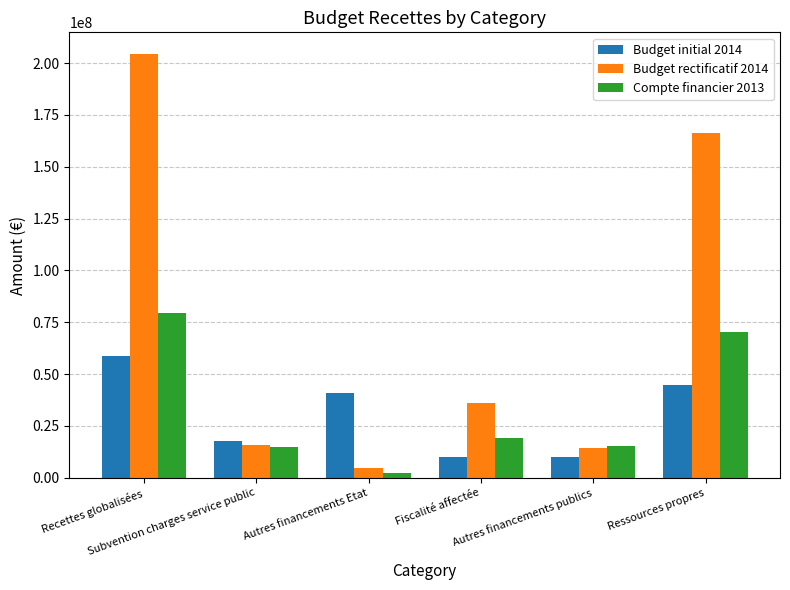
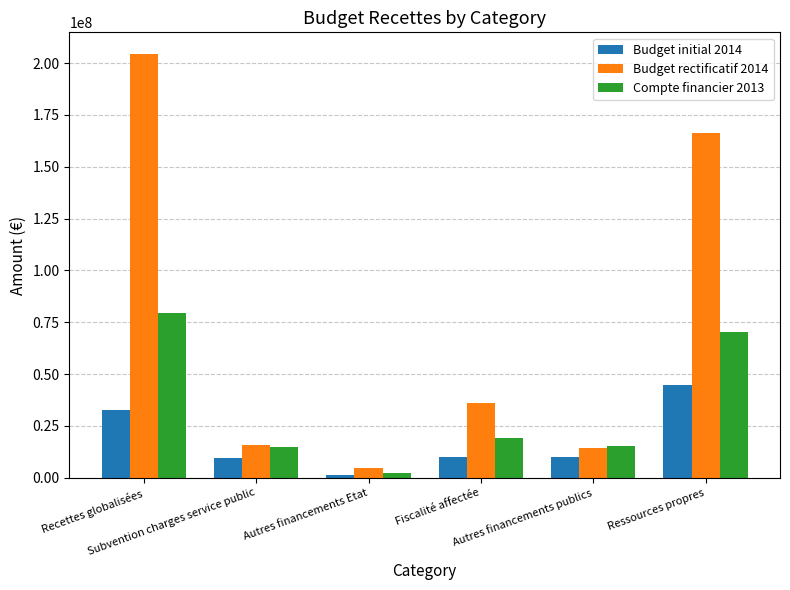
  {
    "Budget initial 2014": {
-     "Recettes globalisées": 59000000,
-     "Subvention charges service public": 18000000,
-     "Autres financements Etat": 41000000,
+     "Recettes globalisées": 33000000,
+     "Subvention charges service public": 9000000,
+     "Autres financements Etat": 1000000,
      "Fiscalité affectée": 10000000,
      "Autres financements publics": 10000000,
      "Ressources propres": 45000000
    },
    "Budget rectificatif 2014": {
      "Recettes globalisées": 205000000,
      "Subvention charges service public": 16000000,
      "Autres financements Etat": 5000000,
      "Fiscalité affectée": 36000000,
      "Autres financements publics": 15000000,
      "Ressources propres": 166000000
    },
    "Compte financier 2013": {
      "Recettes globalisées": 79000000,
      "Subvention charges service public": 15000000,
      "Autres financements Etat": 2000000,
      "Fiscalité affectée": 19000000,
      "Autres financements publics": 15000000,
      "Ressources propres": 71000000
    }
  }
